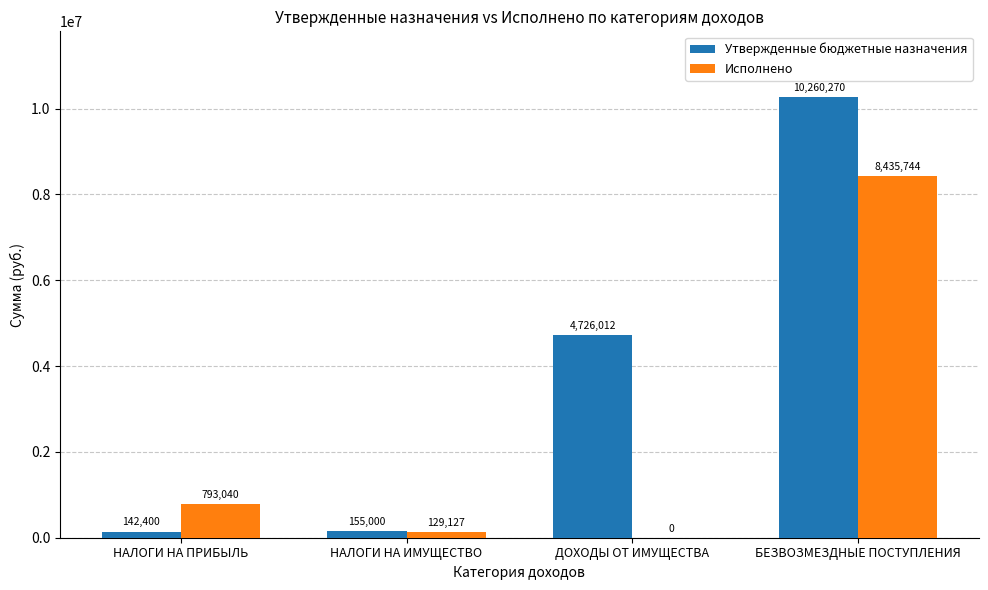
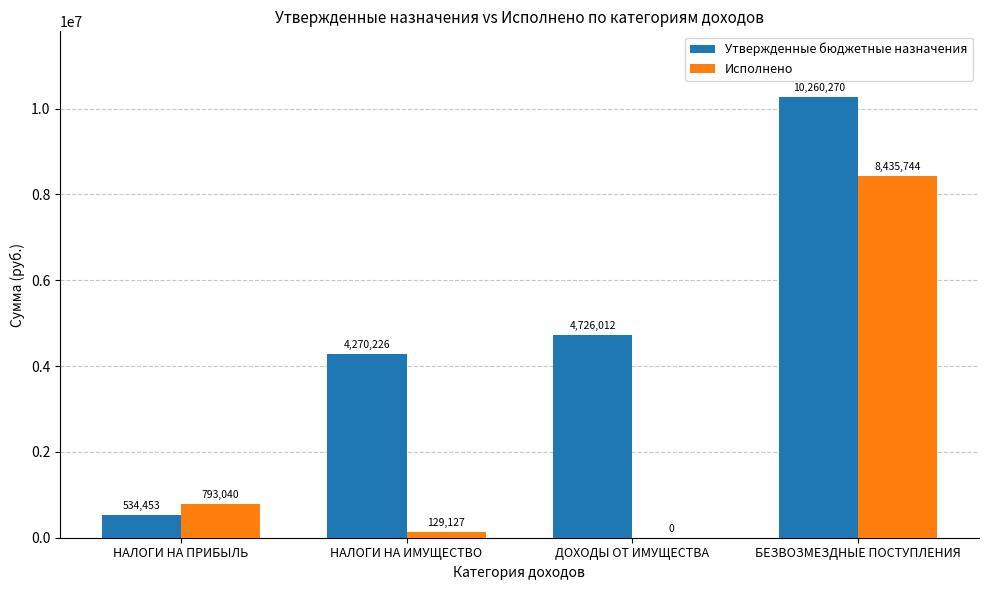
  {
    "Утвержденные бюджетные назначения": {
-     "НАЛОГИ НА ПРИБЫЛЬ": "142,400",
-     "НАЛОГИ НА ИМУЩЕСТВО": "155,000",
+     "НАЛОГИ НА ПРИБЫЛЬ": "534,453",
+     "НАЛОГИ НА ИМУЩЕСТВО": "4,270,226",
      "ДОХОДЫ ОТ ИМУЩЕСТВА": "4,726,012",
      "БЕЗВОЗМЕЗДНЫЕ ПОСТУПЛЕНИЯ": "10,260,270"
    },
    "Исполнено": {
      "НАЛОГИ НА ПРИБЫЛЬ": "793,040",
      "НАЛОГИ НА ИМУЩЕСТВО": "129,127",
      "ДОХОДЫ ОТ ИМУЩЕСТВА": "0",
      "БЕЗВОЗМЕЗДНЫЕ ПОСТУПЛЕНИЯ": "8,435,744"
    }
  }
